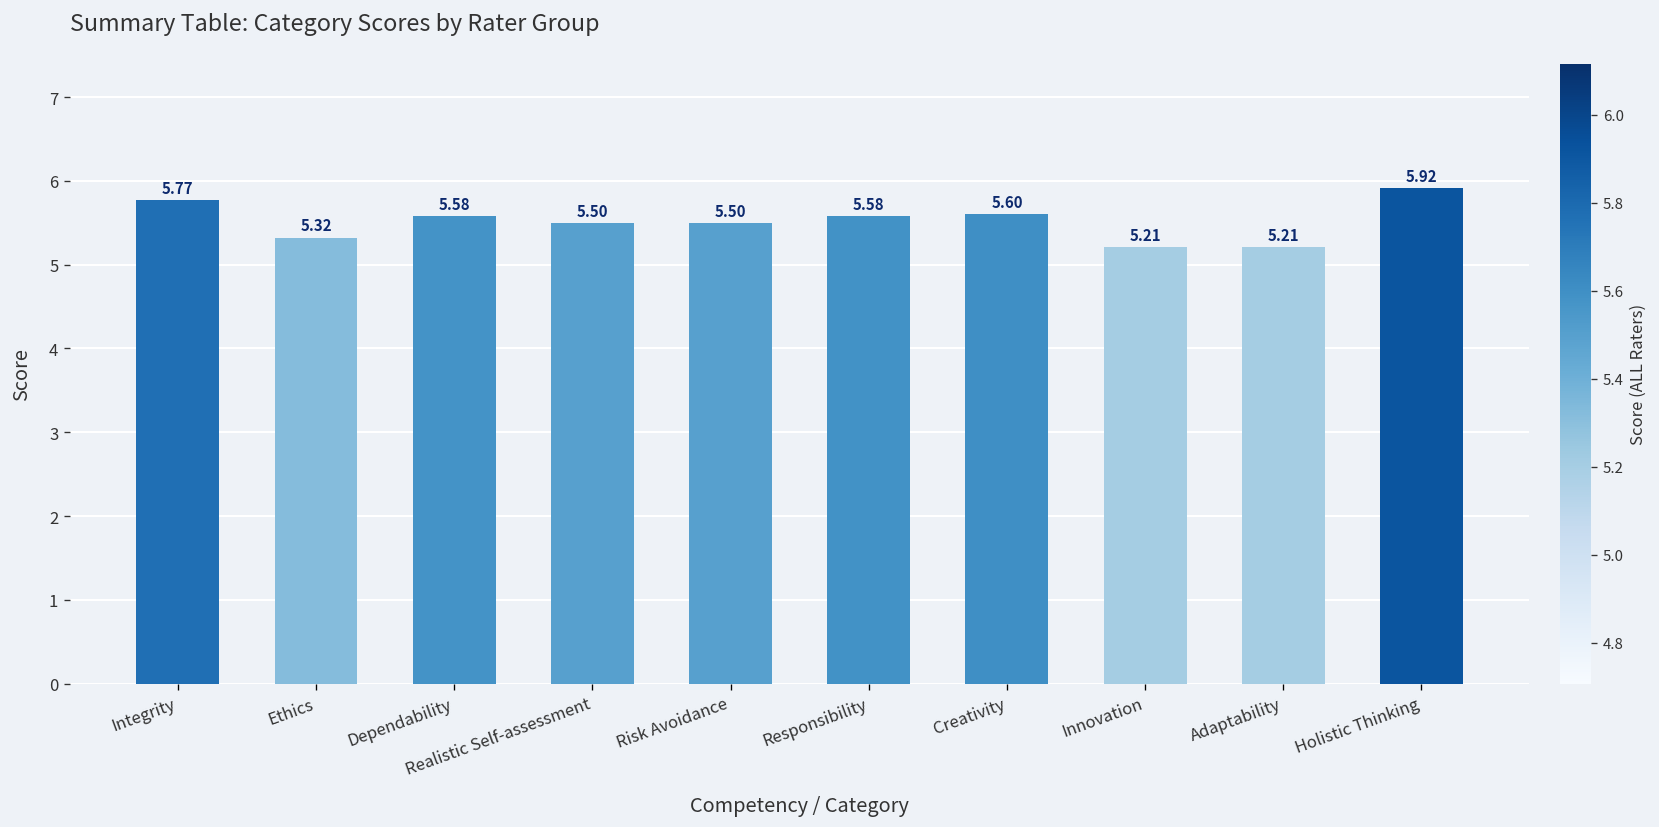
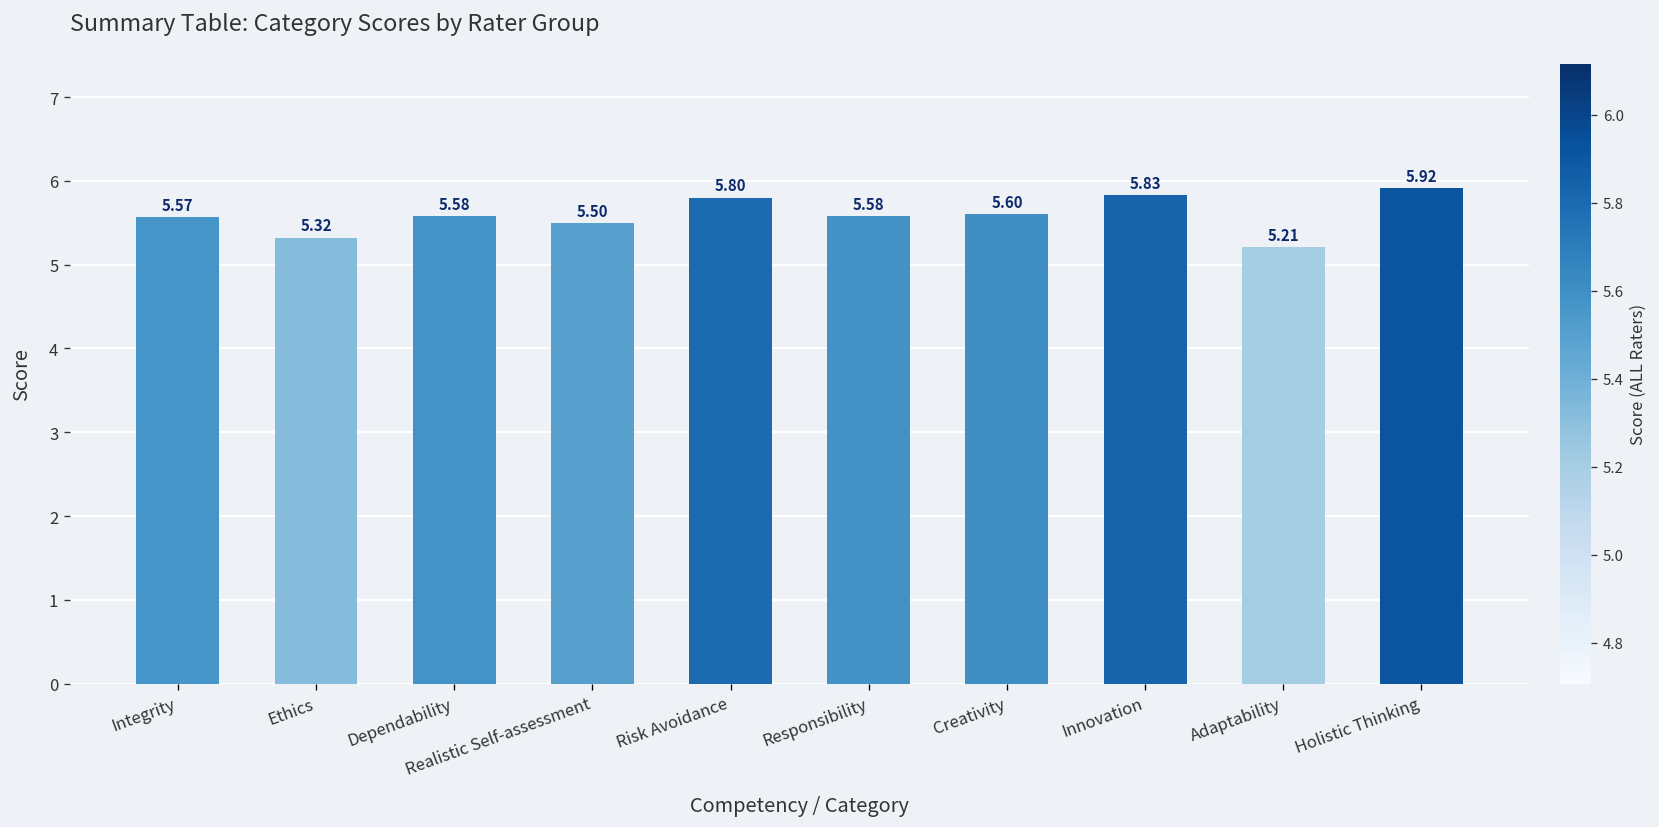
  {
-   "Integrity": 5.77,
+   "Integrity": 5.57,
    "Ethics": 5.32,
    "Dependability": 5.58,
    "Realistic Self-assessment": 5.50,
-   "Risk Avoidance": 5.50,
+   "Risk Avoidance": 5.80,
    "Responsibility": 5.58,
    "Creativity": 5.60,
-   "Innovation": 5.21,
+   "Innovation": 5.83,
    "Adaptability": 5.21,
    "Holistic Thinking": 5.92
  }
